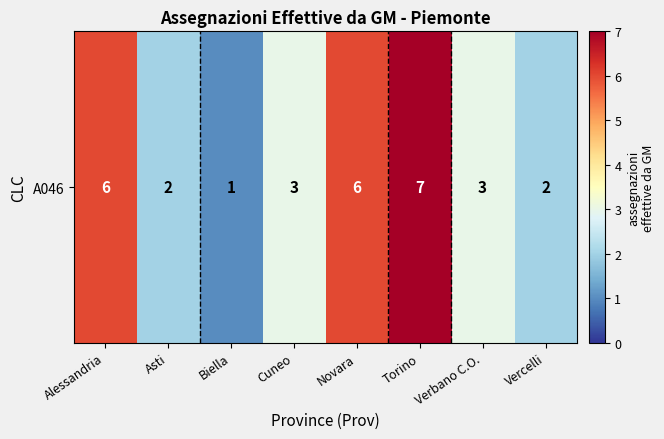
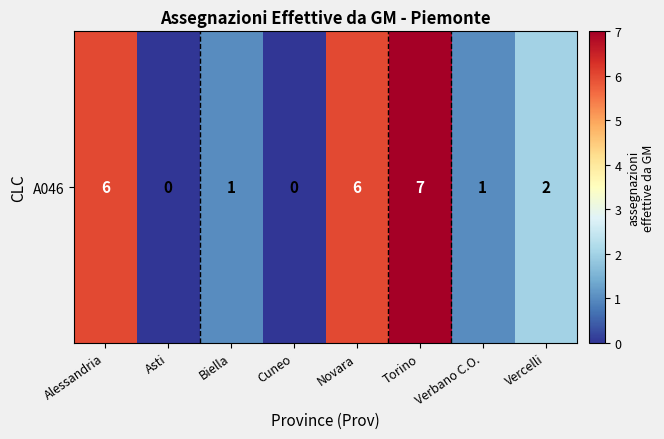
  {
    "A046": {
      "Alessandria": 6,
-     "Asti": 2,
+     "Asti": 0,
      "Biella": 1,
-     "Cuneo": 3,
+     "Cuneo": 0,
      "Novara": 6,
      "Torino": 7,
-     "Verbano C.O.": 3,
+     "Verbano C.O.": 1,
      "Vercelli": 2
    }
  }
